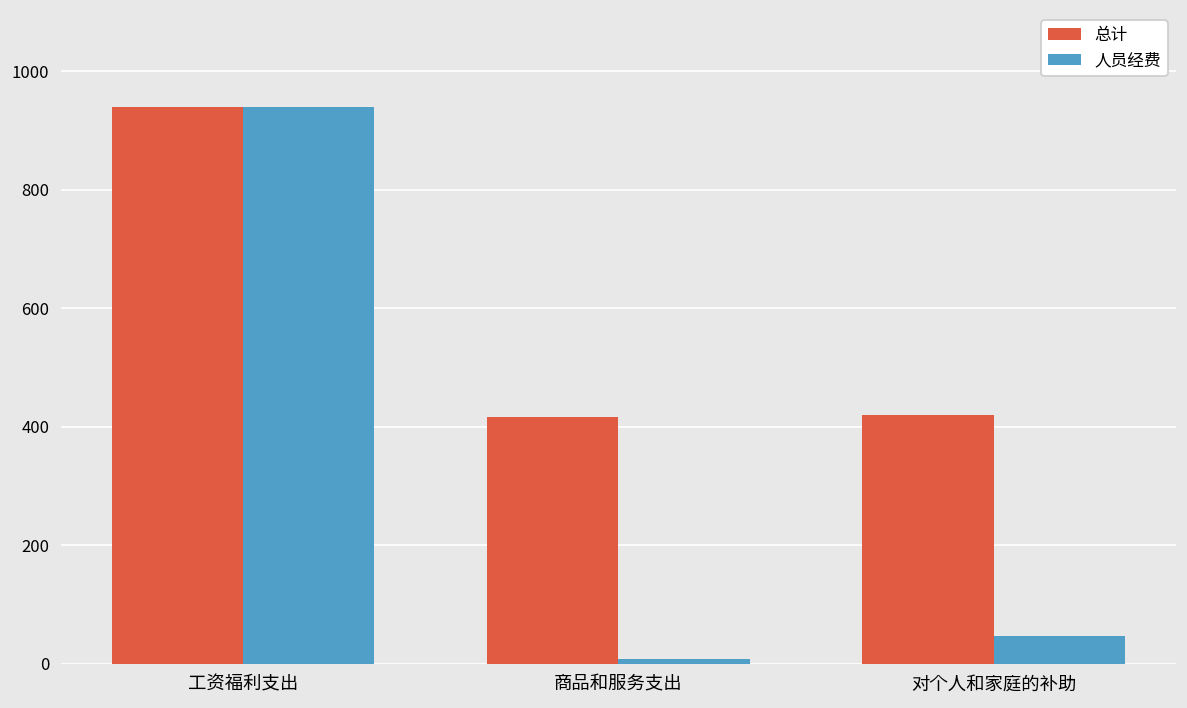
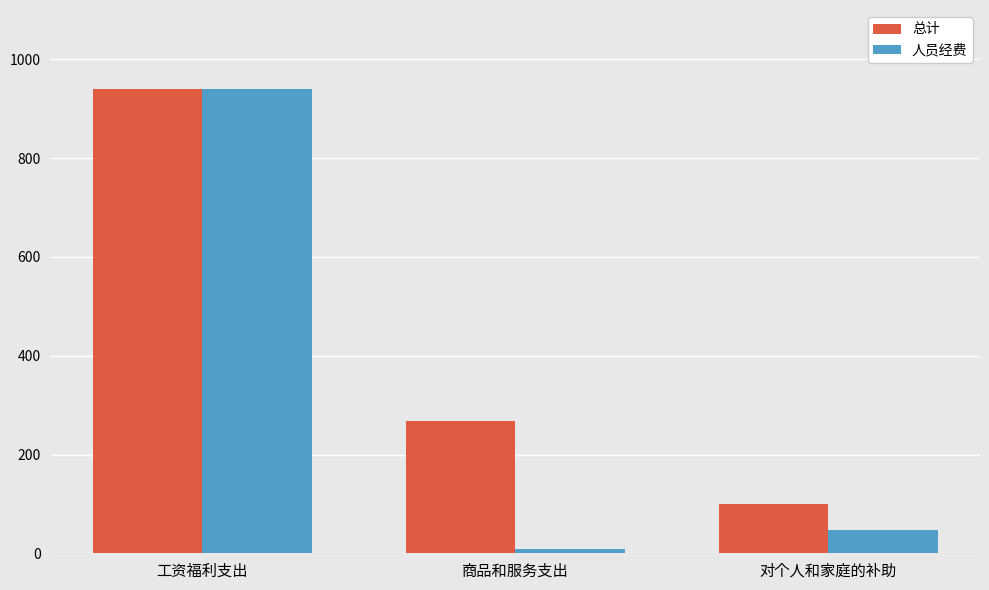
  {
    "总计": {
      "工资福利支出": 940,
-     "商品和服务支出": 420,
-     "对个人和家庭的补助": 420
+     "商品和服务支出": 270,
+     "对个人和家庭的补助": 100
    },
    "人员经费": {
      "工资福利支出": 940,
      "商品和服务支出": 10,
      "对个人和家庭的补助": 50
    }
  }
